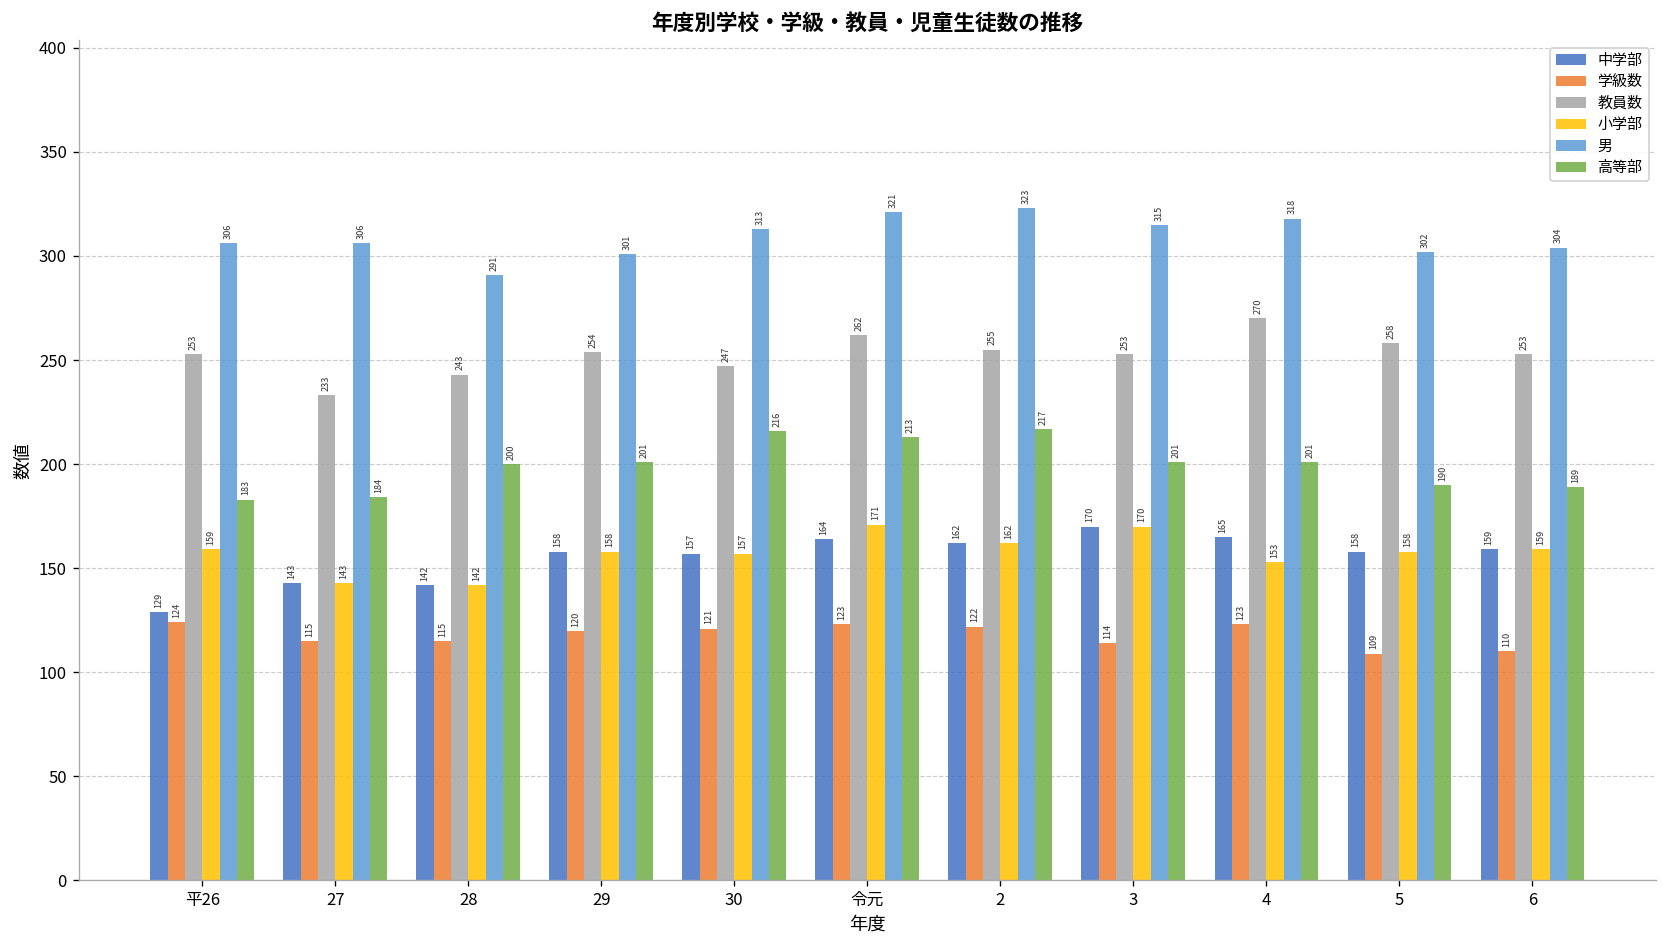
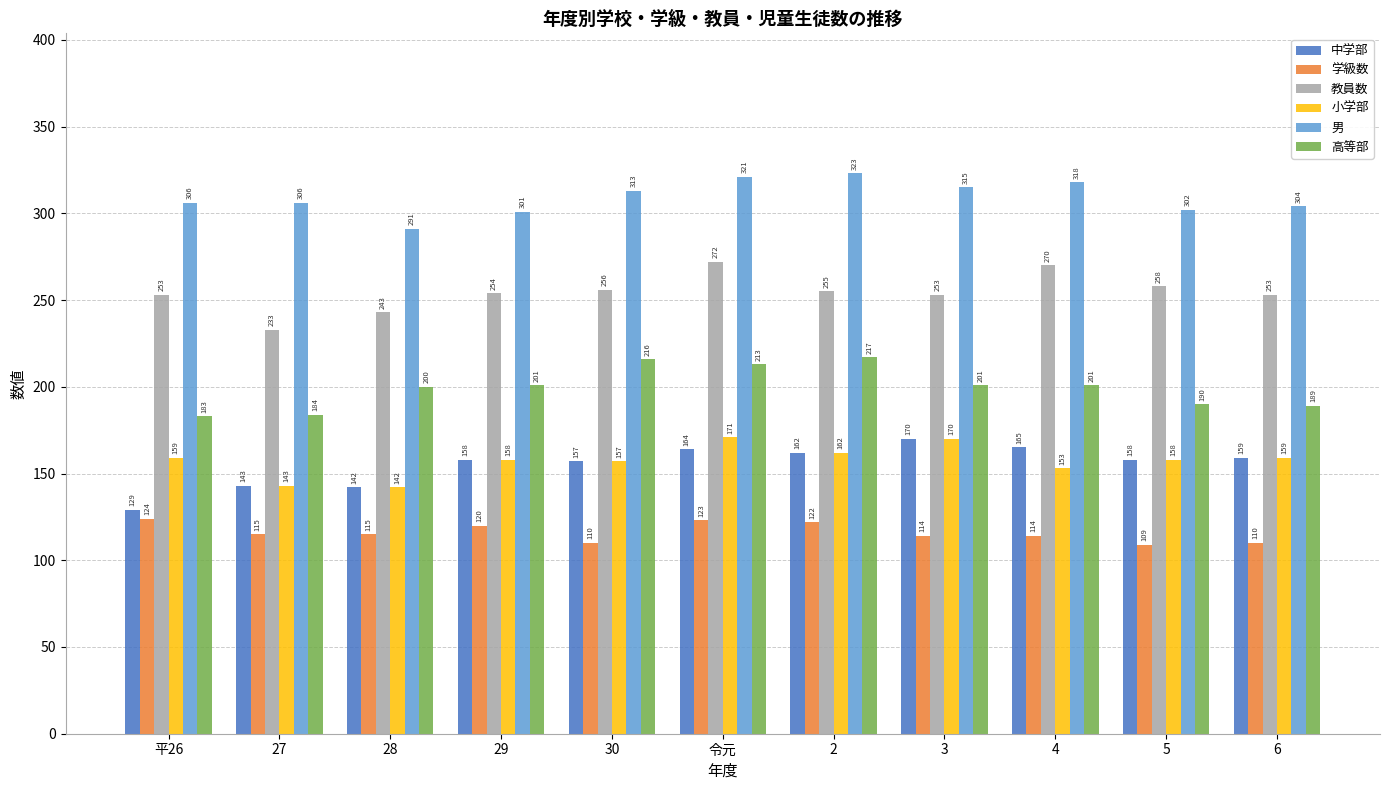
  {
    "学級数": {
      "平26": 124,
      "27": 115,
      "28": 115,
      "29": 120,
-     "30": 121,
+     "30": 110,
      "令元": 123,
      "2": 122,
      "3": 114,
-     "4": 123,
+     "4": 114,
      "5": 109,
      "6": 110
    },
    "教員数": {
      "平26": 253,
      "27": 233,
      "28": 243,
      "29": 254,
-     "30": 247,
-     "令元": 262,
+     "30": 256,
+     "令元": 272,
      "2": 255,
      "3": 253,
      "4": 270,
      "5": 258,
      "6": 253
    },
    "小学部": {
      "平26": 159,
      "27": 143,
      "28": 142,
      "29": 158,
      "30": 157,
      "令元": 171,
      "2": 162,
      "3": 170,
      "4": 153,
      "5": 158,
      "6": 159
    },
    "高等部": {
      "平26": 183,
      "27": 184,
      "28": 200,
      "29": 201,
      "30": 216,
      "令元": 213,
      "2": 217,
      "3": 201,
      "4": 201,
      "5": 190,
      "6": 189
    }
  }
